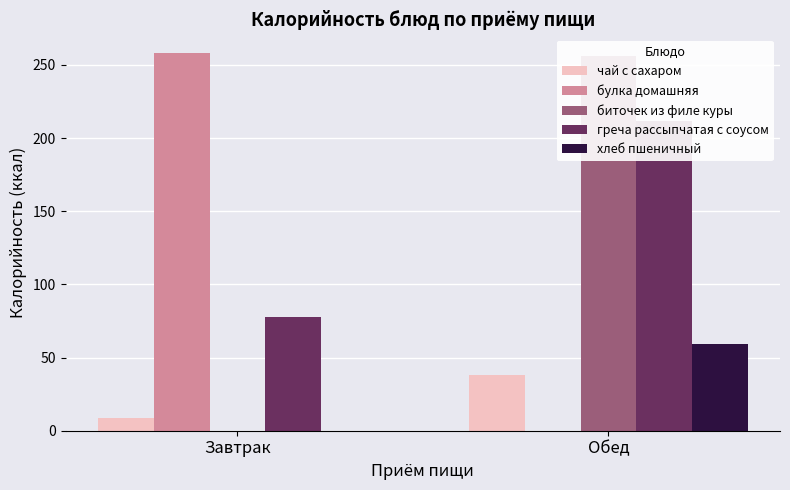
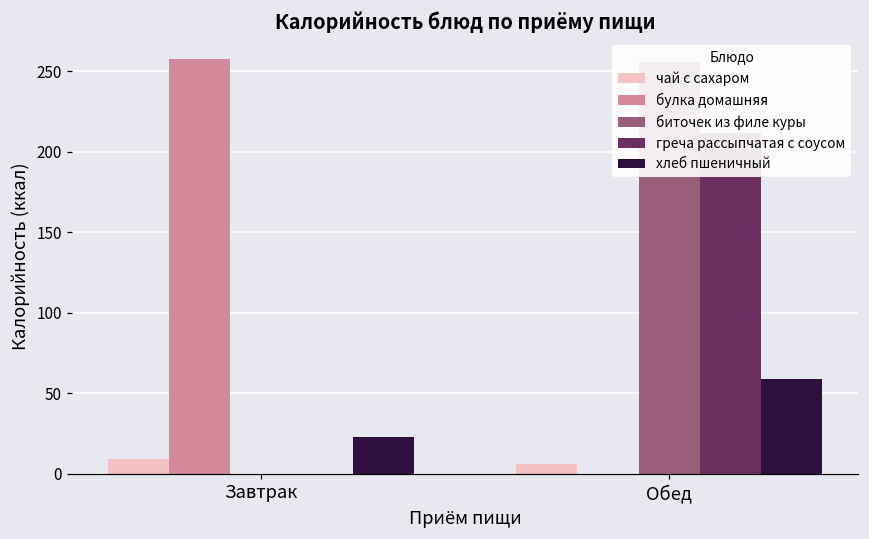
  {
    "чай с сахаром": {
      "Завтрак": 9,
-     "Обед": 38
+     "Обед": 6
    },
    "булка домашняя": {
      "Завтрак": 258,
      "Обед": 0
    },
    "биточек из филе куры": {
      "Завтрак": 0
    },
    "греча рассыпчатая с соусом": {
-     "Завтрак": 78
+     "Завтрак": 0
    },
    "хлеб пшеничный": {
-     "Завтрак": 0,
+     "Завтрак": 23,
      "Обед": 59
    }
  }
